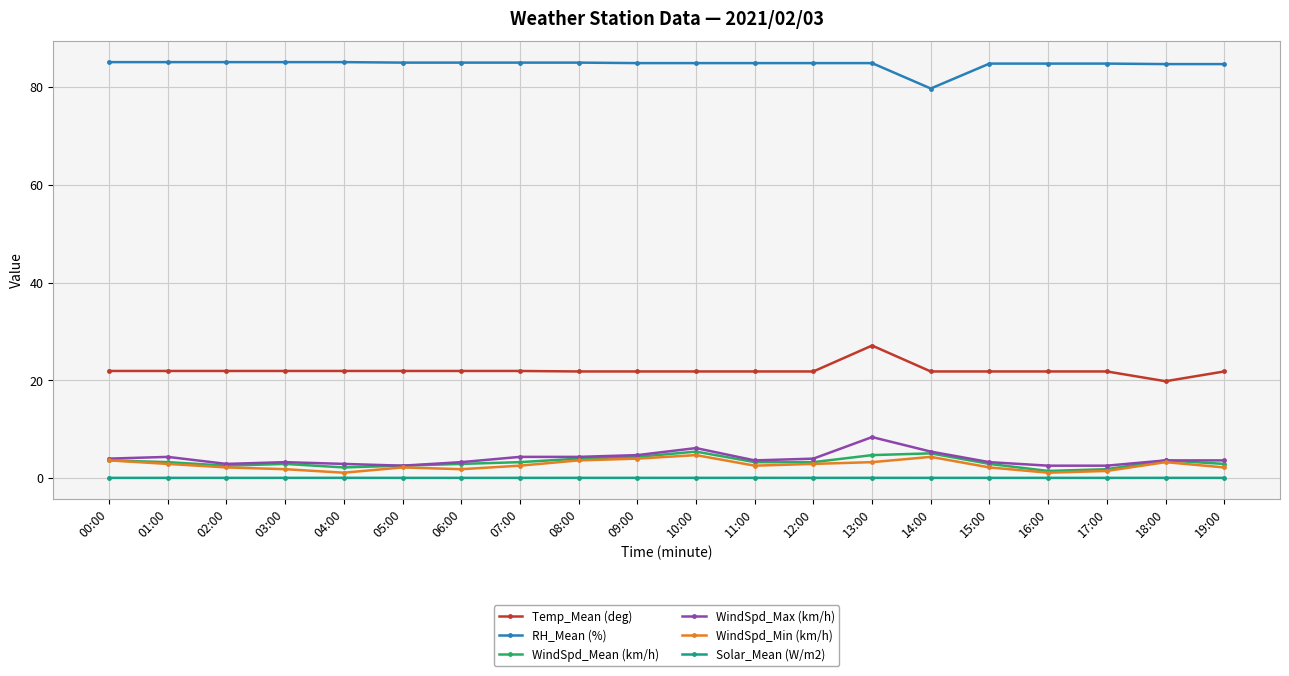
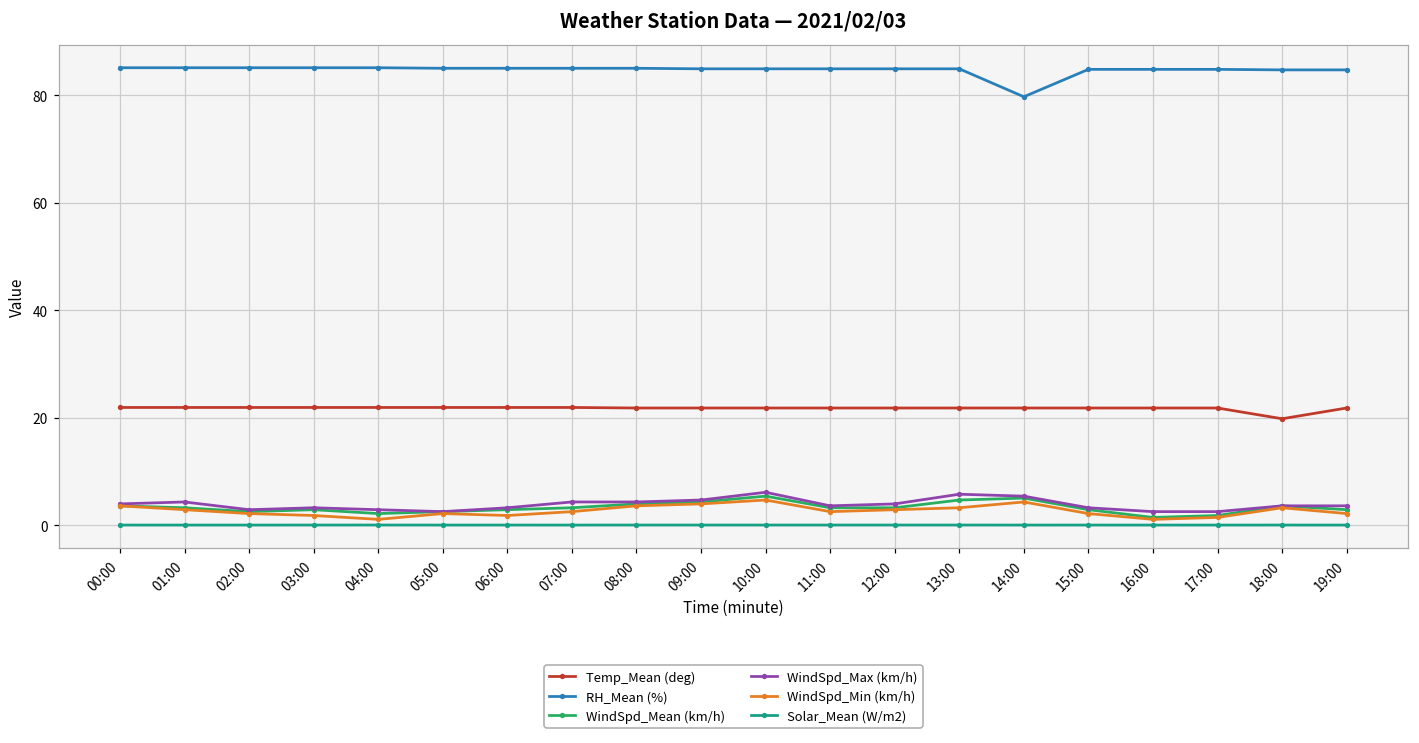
  {
    "Temp_Mean (deg)": {
      "00:00": 22,
      "01:00": 22,
      "02:00": 22,
      "03:00": 22,
      "04:00": 22,
      "05:00": 22,
      "06:00": 22,
      "07:00": 22,
      "08:00": 22,
      "09:00": 22,
      "10:00": 22,
      "11:00": 22,
      "12:00": 22,
-     "13:00": 27,
+     "13:00": 22,
      "14:00": 22,
      "15:00": 22,
      "16:00": 22,
      "17:00": 22,
      "18:00": 20,
      "19:00": 22
    },
    "RH_Mean (%)": {
      "00:00": 85,
      "01:00": 85,
      "02:00": 85,
      "03:00": 85,
      "04:00": 85,
      "05:00": 85,
      "06:00": 85,
      "07:00": 85,
      "08:00": 85,
      "09:00": 85,
      "10:00": 85,
      "11:00": 85,
      "12:00": 85,
      "13:00": 85,
      "14:00": 80,
      "15:00": 85,
      "16:00": 85,
      "17:00": 85,
      "18:00": 85,
      "19:00": 85
    },
    "WindSpd_Max (km/h)": {
      "01:00": 4,
      "04:00": 3,
      "07:00": 4,
      "10:00": 6,
      "12:00": 4,
-     "13:00": 8,
+     "13:00": 6,
      "16:00": 3,
      "17:00": 3,
      "19:00": 4
    },
    "WindSpd_Min (km/h)": {
      "03:00": 2,
      "04:00": 1,
      "06:00": 2,
      "07:00": 3,
      "10:00": 5,
      "11:00": 3,
      "13:00": 3,
      "14:00": 4,
      "15:00": 2,
      "19:00": 2
    }
  }
